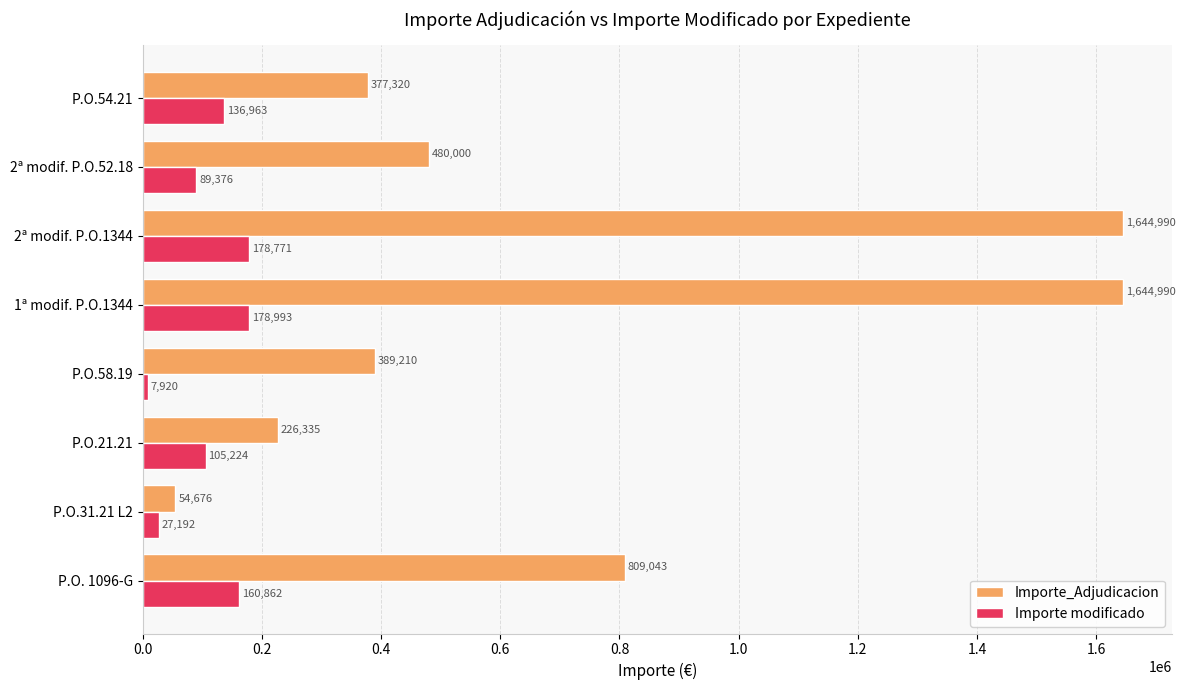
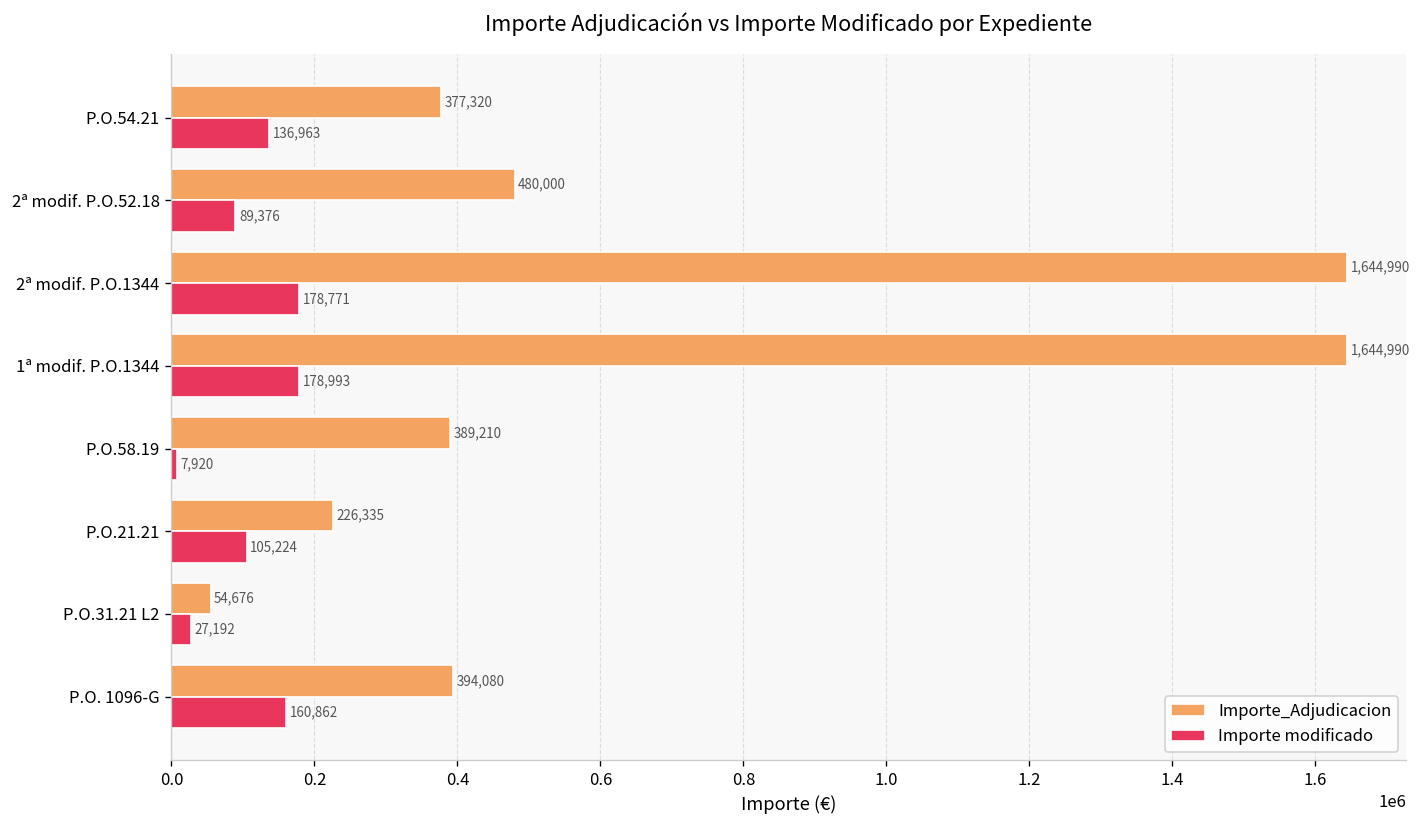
  {
    "Importe_Adjudicacion": {
      "P.O.54.21": "377,320",
      "2ª modif. P.O.52.18": "480,000",
      "2ª modif. P.O.1344": "1,644,990",
      "1ª modif. P.O.1344": "1,644,990",
      "P.O.58.19": "389,210",
      "P.O.21.21": "226,335",
      "P.O.31.21 L2": "54,676",
-     "P.O. 1096-G": "809,043"
+     "P.O. 1096-G": "394,080"
    },
    "Importe modificado": {
      "P.O.54.21": "136,963",
      "2ª modif. P.O.52.18": "89,376",
      "2ª modif. P.O.1344": "178,771",
      "1ª modif. P.O.1344": "178,993",
      "P.O.58.19": "7,920",
      "P.O.21.21": "105,224",
      "P.O.31.21 L2": "27,192",
      "P.O. 1096-G": "160,862"
    }
  }
